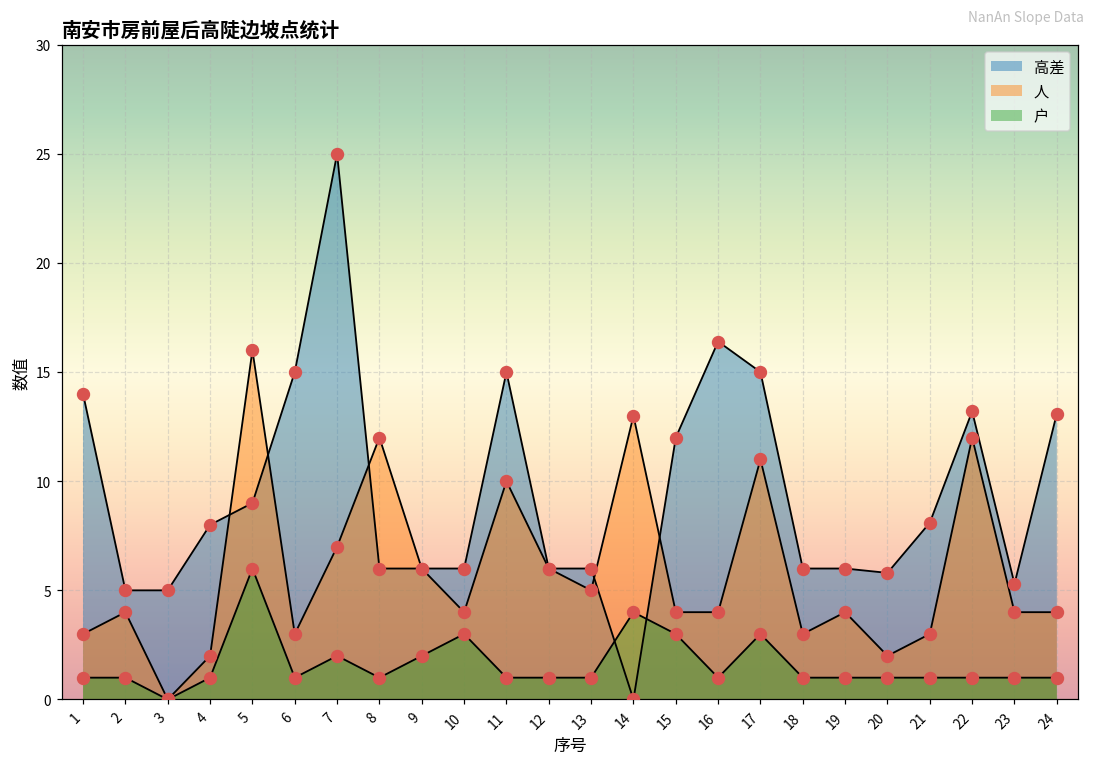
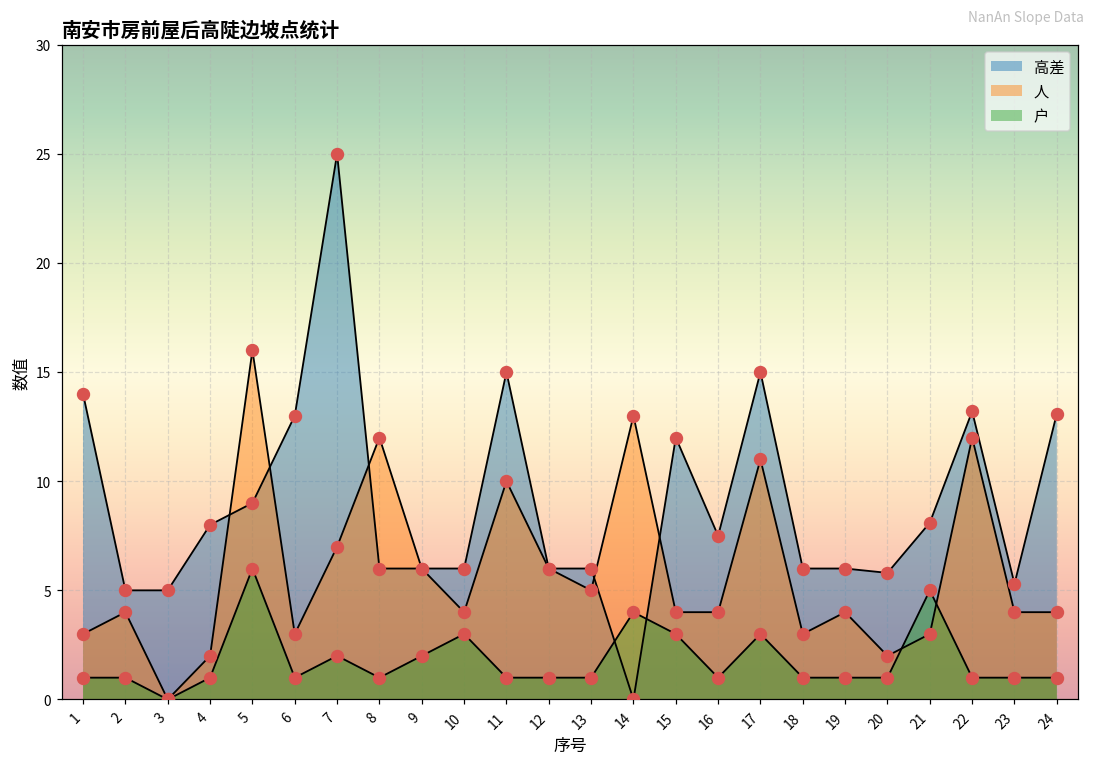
  {
    "高差": {
      "1": 14.0,
      "2": 5.0,
      "3": 5.0,
      "4": 8.0,
      "5": 9.0,
-     "6": 15,
+     "6": 13,
      "7": 25.0,
      "8": 6.0,
      "10": 6.0,
      "11": 15.0,
      "13": 6.0,
      "14": 0.0,
      "15": 12.0,
-     "16": 16.4,
+     "16": 7.5,
      "17": 15.0,
      "18": 6.0,
      "19": 6.0,
      "20": 5.8,
      "21": 8.1,
      "22": 13.2,
      "23": 5.3,
      "24": 13.1
    },
    "人": {
      "1": 3.0,
      "2": 4.0,
      "4": 2.0,
      "5": 16.0,
      "6": 3.0,
      "7": 7.0,
      "8": 12.0,
      "10": 4.0,
      "11": 10.0,
      "13": 5.0,
      "14": 13.0,
      "15": 4.0,
      "16": 4.0,
      "17": 11.0,
      "18": 3.0,
      "19": 4.0,
      "20": 2.0,
      "21": 3.0,
      "22": 12.0,
      "23": 4.0,
      "24": 4.0
    },
    "户": {
      "1": 1,
      "2": 1,
      "4": 1,
      "5": 6,
      "6": 1,
      "7": 2,
      "8": 1,
      "9": 2,
      "10": 3,
      "11": 1,
      "12": 1,
      "13": 1,
      "14": 4,
      "15": 3,
      "16": 1,
      "17": 3,
      "18": 1,
      "19": 1,
      "20": 1,
-     "21": 1,
+     "21": 5,
      "22": 1,
      "23": 1,
      "24": 1
    }
  }
